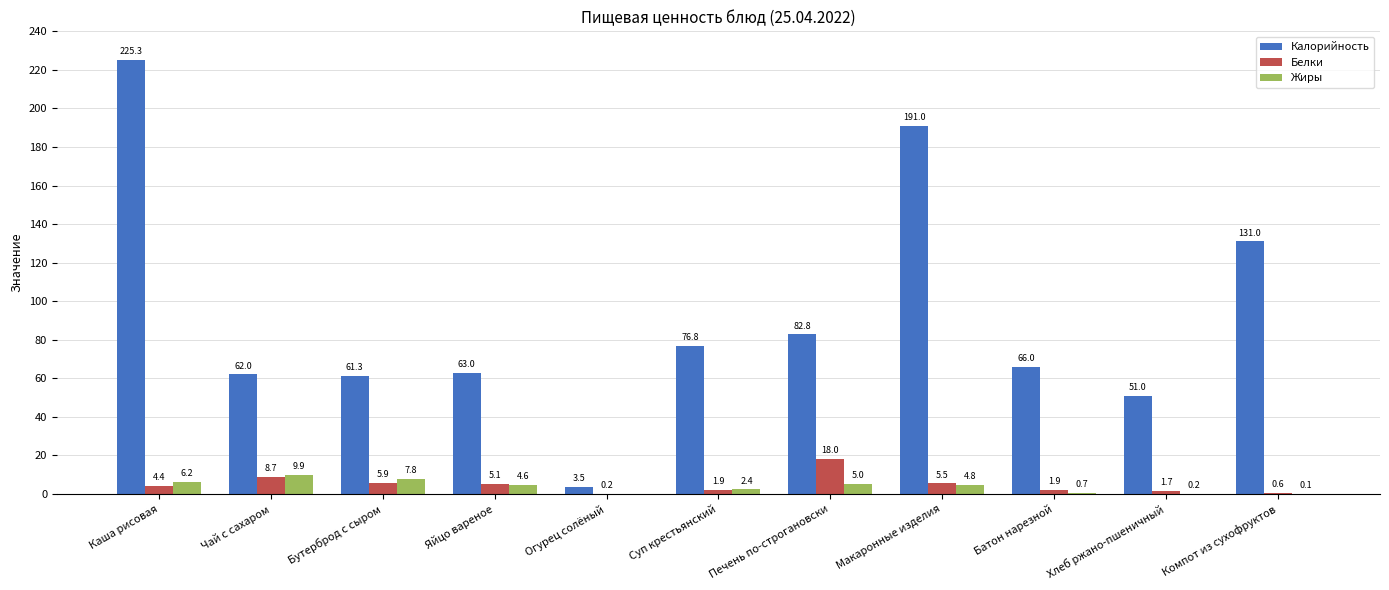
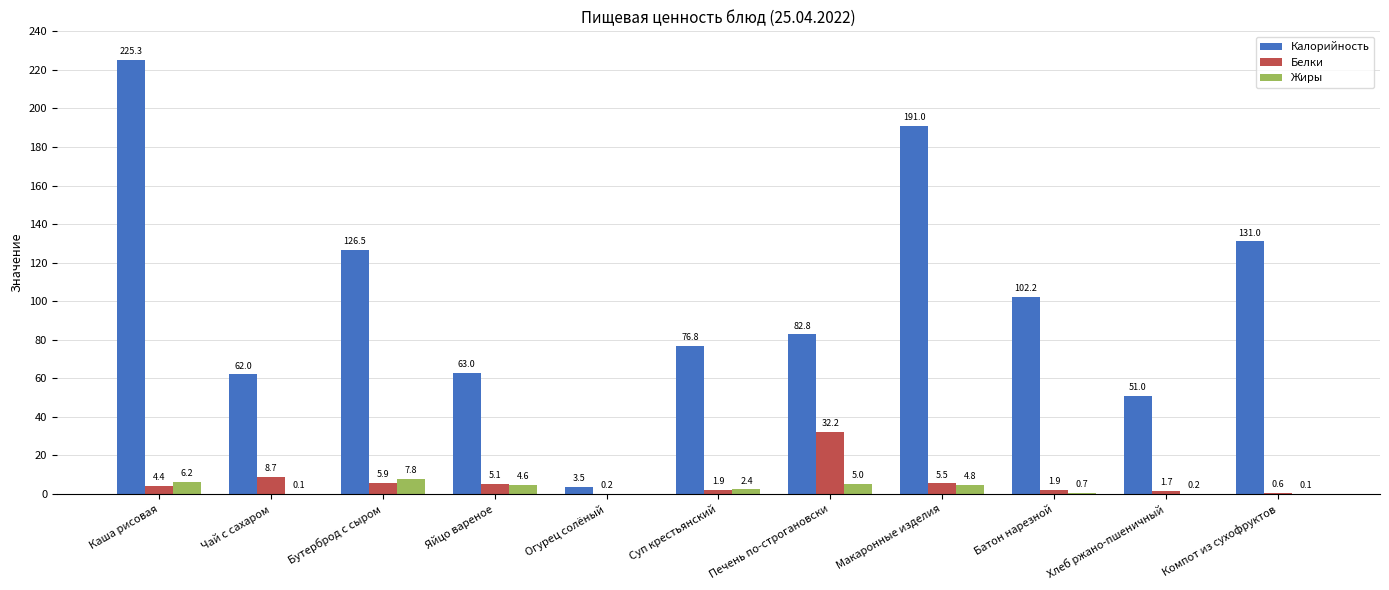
  {
    "Калорийность": {
      "Каша рисовая": 225.3,
      "Чай с сахаром": 62.0,
-     "Бутерброд с сыром": 61.3,
+     "Бутерброд с сыром": 126.5,
      "Яйцо вареное": 63.0,
      "Огурец солёный": 3.5,
      "Суп крестьянский": 76.8,
      "Печень по-строгановски": 82.8,
      "Макаронные изделия": 191.0,
-     "Батон нарезной": 66.0,
+     "Батон нарезной": 102.2,
      "Хлеб ржано-пшеничный": 51.0,
      "Компот из сухофруктов": 131.0
    },
    "Белки": {
      "Каша рисовая": 4.4,
      "Чай с сахаром": 8.7,
      "Бутерброд с сыром": 5.9,
      "Яйцо вареное": 5.1,
      "Огурец солёный": 0.2,
      "Суп крестьянский": 1.9,
-     "Печень по-строгановски": 18.0,
+     "Печень по-строгановски": 32.2,
      "Макаронные изделия": 5.5,
      "Батон нарезной": 1.9,
      "Хлеб ржано-пшеничный": 1.7,
      "Компот из сухофруктов": 0.6
    },
    "Жиры": {
      "Каша рисовая": 6.2,
-     "Чай с сахаром": 9.9,
+     "Чай с сахаром": 0.1,
      "Бутерброд с сыром": 7.8,
      "Яйцо вареное": 4.6,
      "Суп крестьянский": 2.4,
      "Печень по-строгановски": 5.0,
      "Макаронные изделия": 4.8,
      "Батон нарезной": 0.7,
      "Хлеб ржано-пшеничный": 0.2,
      "Компот из сухофруктов": 0.1
    }
  }
